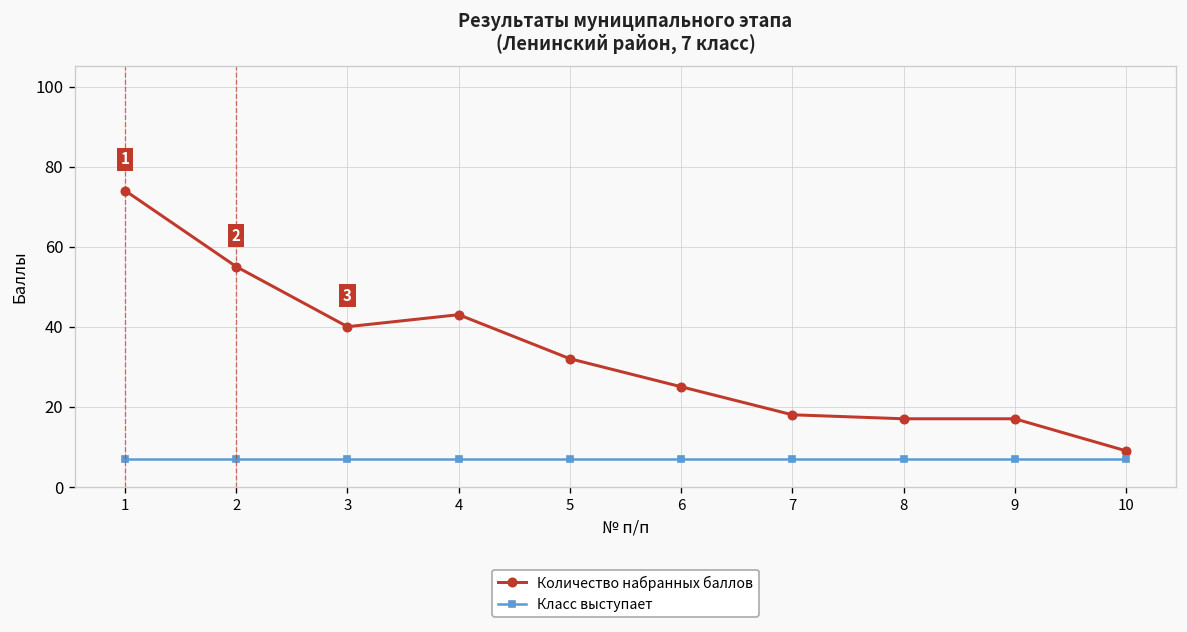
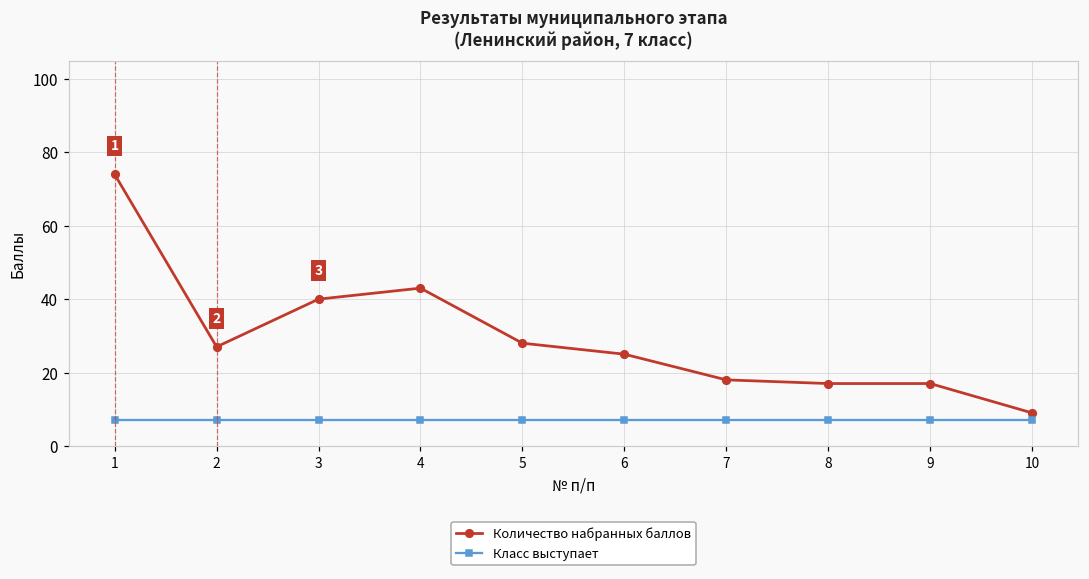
  {
    "Количество набранных баллов": {
-     "2": 55,
+     "2": 27,
      "4": 43,
-     "5": 32,
+     "5": 28,
      "6": 25,
      "7": 18,
      "8": 17,
      "9": 17,
      "10": 9
    },
    "Класс выступает": {
      "1": 7,
      "2": 7,
      "3": 7,
      "4": 7,
      "5": 7,
      "6": 7,
      "7": 7,
      "8": 7,
      "9": 7,
      "10": 7
    }
  }
